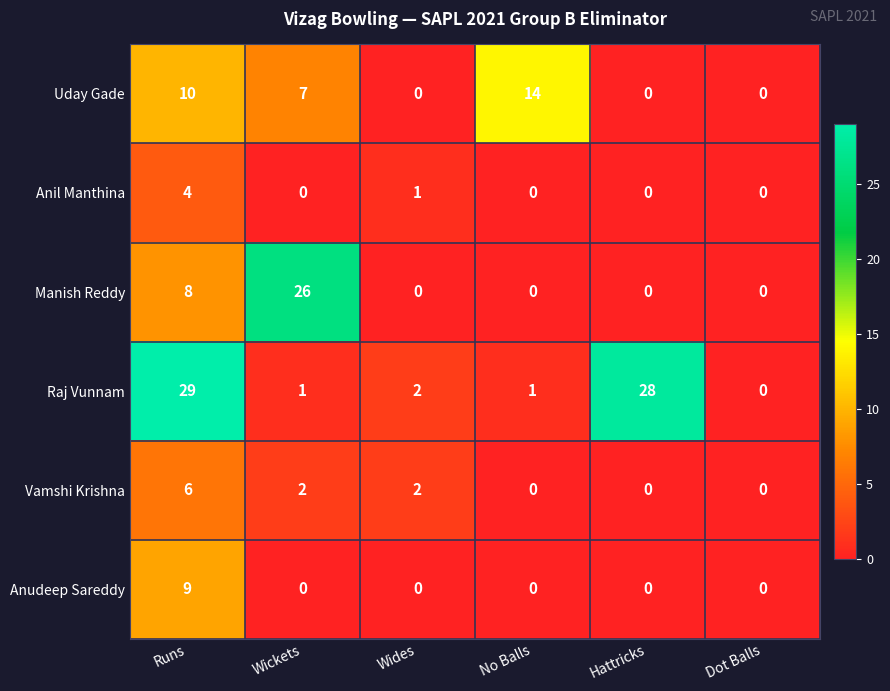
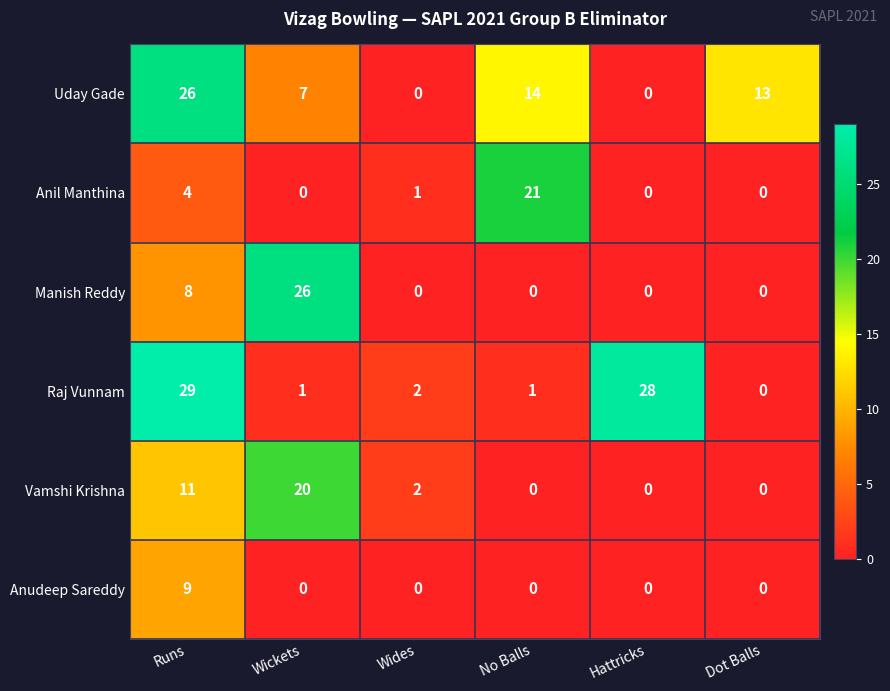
  {
    "Uday Gade": {
-     "Runs": 10,
+     "Runs": 26,
      "Wickets": 7,
      "Wides": 0,
      "No Balls": 14,
      "Hattricks": 0,
-     "Dot Balls": 0
+     "Dot Balls": 13
    },
    "Anil Manthina": {
      "Runs": 4,
      "Wickets": 0,
      "Wides": 1,
-     "No Balls": 0,
+     "No Balls": 21,
      "Hattricks": 0,
      "Dot Balls": 0
    },
    "Manish Reddy": {
      "Runs": 8,
      "Wickets": 26,
      "Wides": 0,
      "No Balls": 0,
      "Hattricks": 0,
      "Dot Balls": 0
    },
    "Raj Vunnam": {
      "Runs": 29,
      "Wickets": 1,
      "Wides": 2,
      "No Balls": 1,
      "Hattricks": 28,
      "Dot Balls": 0
    },
    "Vamshi Krishna": {
-     "Runs": 6,
-     "Wickets": 2,
+     "Runs": 11,
+     "Wickets": 20,
      "Wides": 2,
      "No Balls": 0,
      "Hattricks": 0,
      "Dot Balls": 0
    },
    "Anudeep Sareddy": {
      "Runs": 9,
      "Wickets": 0,
      "Wides": 0,
      "No Balls": 0,
      "Hattricks": 0,
      "Dot Balls": 0
    }
  }
